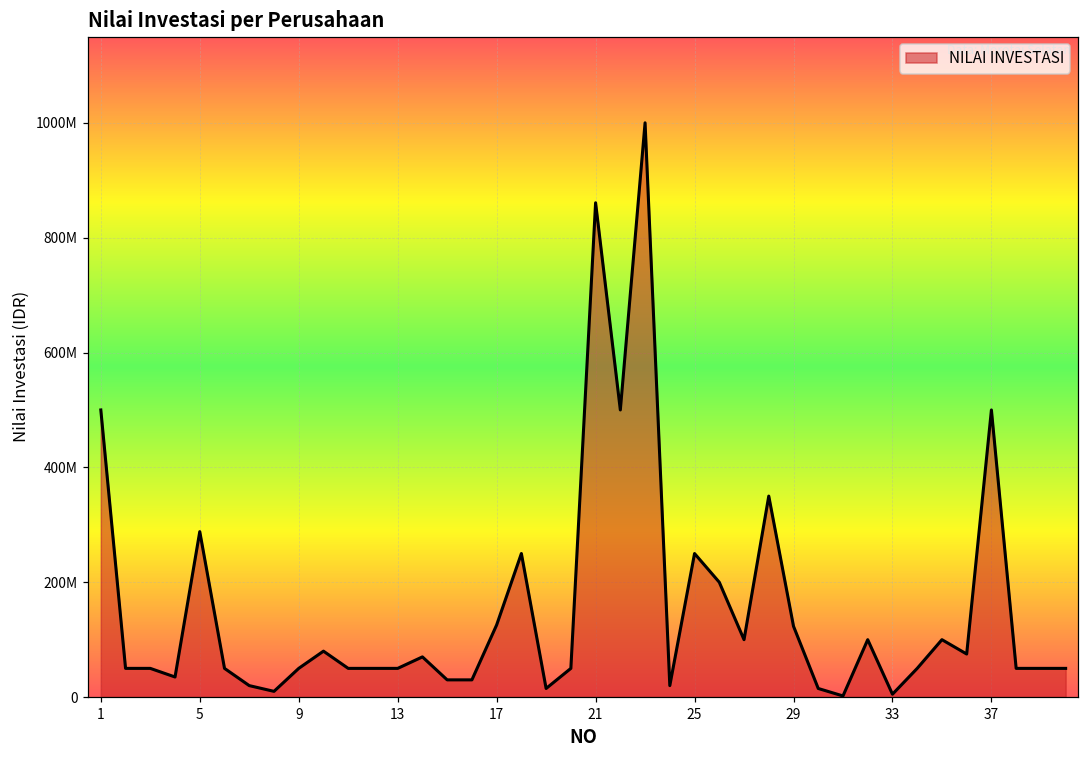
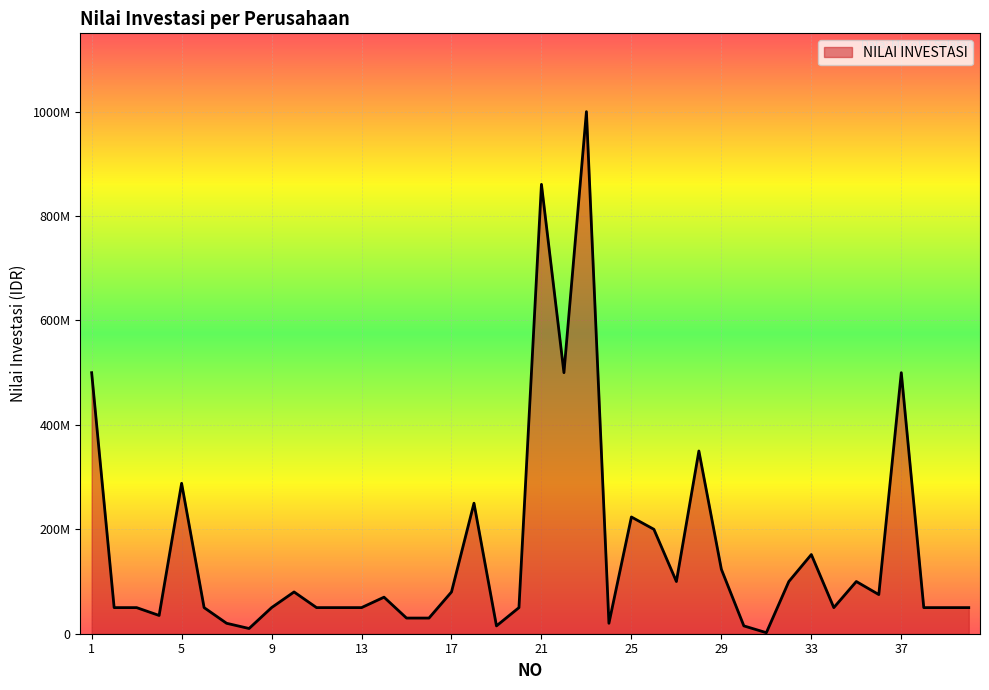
  {
    "1": 500000000,
    "5": 290000000,
    "9": 50000000,
    "13": 50000000,
-   "17": 130000000,
+   "17": 80000000,
    "21": 860000000,
-   "25": 250000000,
+   "25": 220000000,
    "29": 120000000,
-   "33": 10000000,
+   "33": 150000000,
    "37": 500000000
  }
